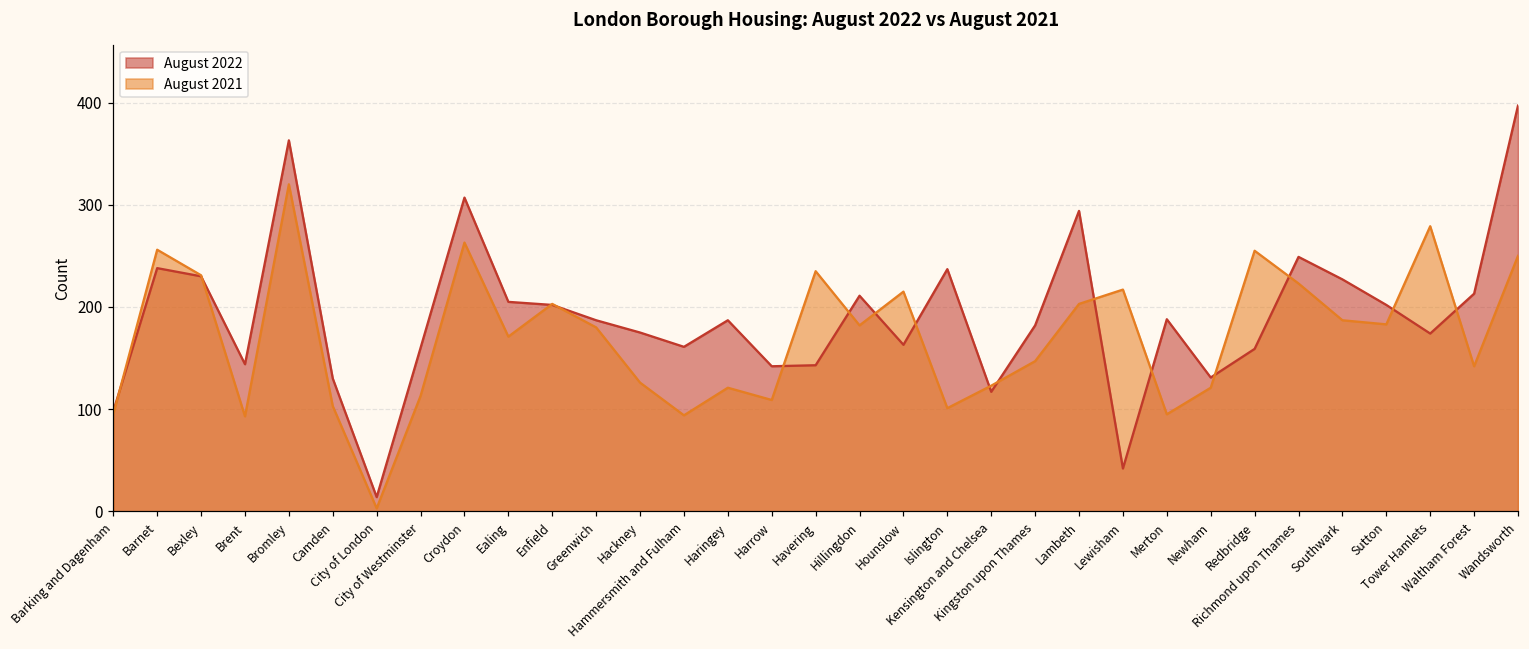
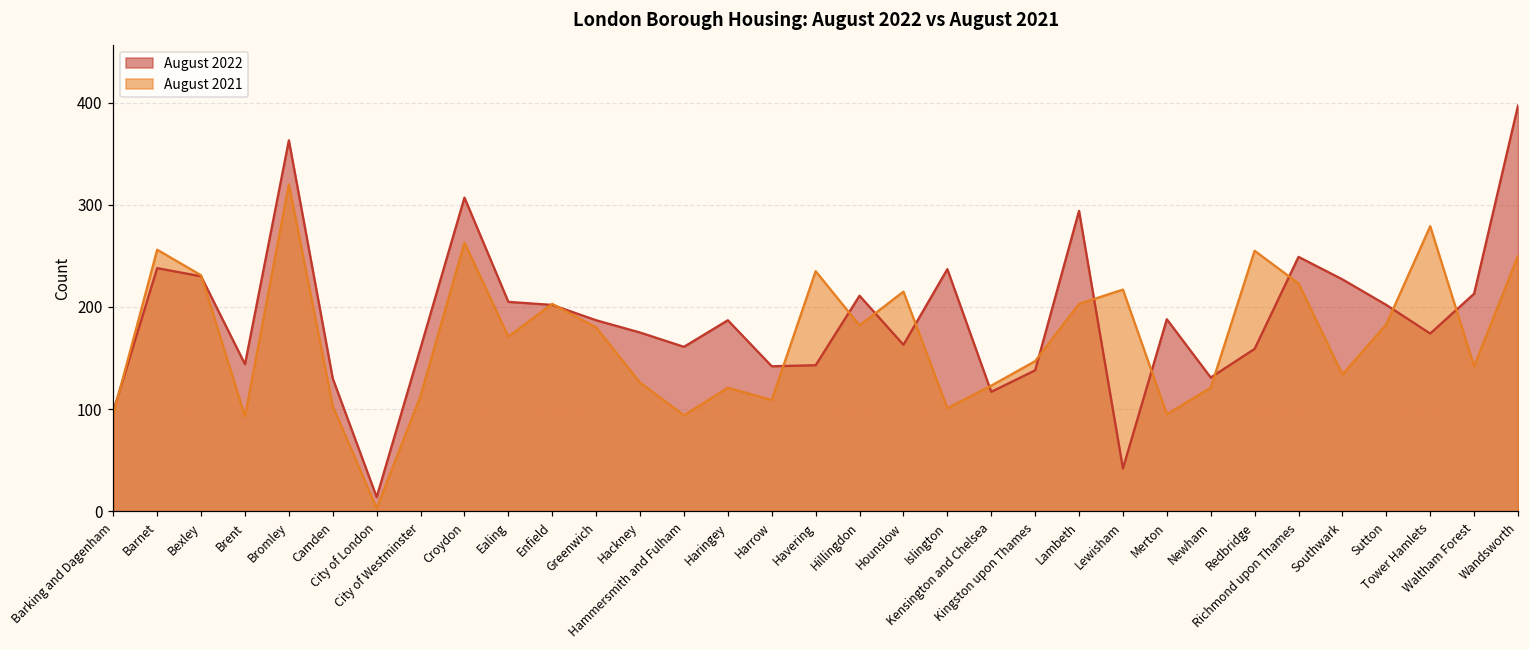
  {
    "August 2022": {
      "Barking and Dagenham": 100,
      "Barnet": 240,
      "Brent": 140,
      "Bromley": 360,
      "Camden": 130,
      "City of London": 10,
      "City of Westminster": 160,
      "Croydon": 310,
      "Ealing": 210,
      "Greenwich": 190,
      "Hackney": 180,
      "Hammersmith and Fulham": 160,
      "Haringey": 190,
      "Harrow": 140,
      "Havering": 140,
      "Hillingdon": 210,
      "Hounslow": 160,
      "Islington": 240,
      "Kensington and Chelsea": 120,
-     "Kingston upon Thames": 180,
+     "Kingston upon Thames": 140,
      "Lambeth": 290,
      "Lewisham": 40,
      "Merton": 190,
      "Newham": 130,
      "Redbridge": 160,
      "Richmond upon Thames": 250,
      "Southwark": 230,
      "Sutton": 200,
      "Tower Hamlets": 170,
      "Waltham Forest": 210,
      "Wandsworth": 400
    },
    "August 2021": {
      "Barking and Dagenham": 100,
      "Barnet": 260,
      "Brent": 90,
      "Bromley": 320,
      "Camden": 100,
      "City of London": 0,
      "City of Westminster": 110,
      "Croydon": 260,
      "Ealing": 170,
      "Greenwich": 180,
      "Hackney": 130,
      "Hammersmith and Fulham": 90,
      "Haringey": 120,
      "Harrow": 110,
      "Havering": 240,
      "Hillingdon": 180,
      "Hounslow": 220,
      "Islington": 100,
      "Kensington and Chelsea": 120,
      "Kingston upon Thames": 150,
      "Lambeth": 200,
      "Lewisham": 220,
      "Merton": 100,
      "Newham": 120,
      "Redbridge": 260,
      "Richmond upon Thames": 220,
-     "Southwark": 190,
+     "Southwark": 130,
      "Sutton": 180,
      "Tower Hamlets": 280,
      "Waltham Forest": 140,
      "Wandsworth": 250
    }
  }
